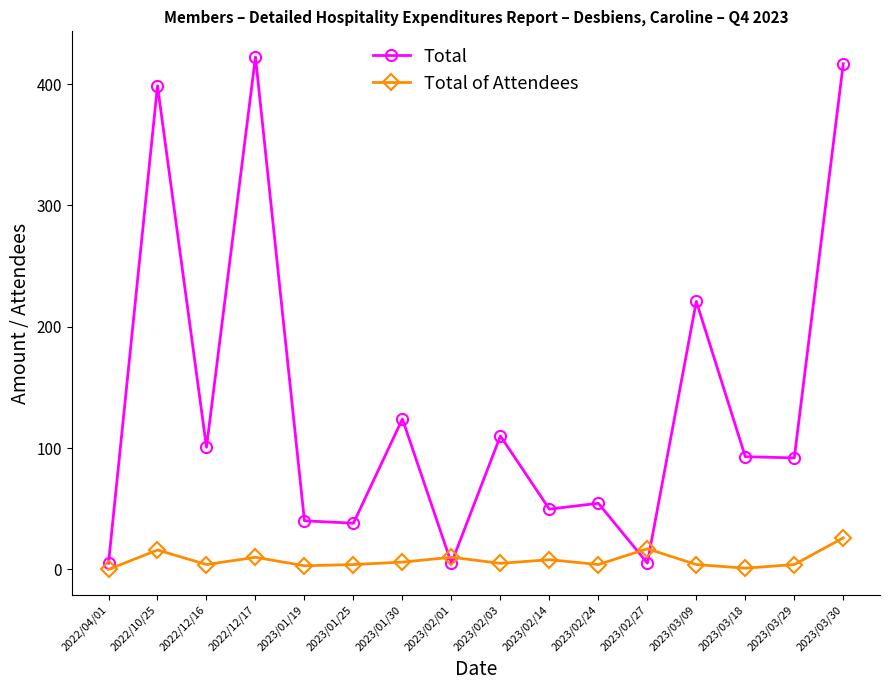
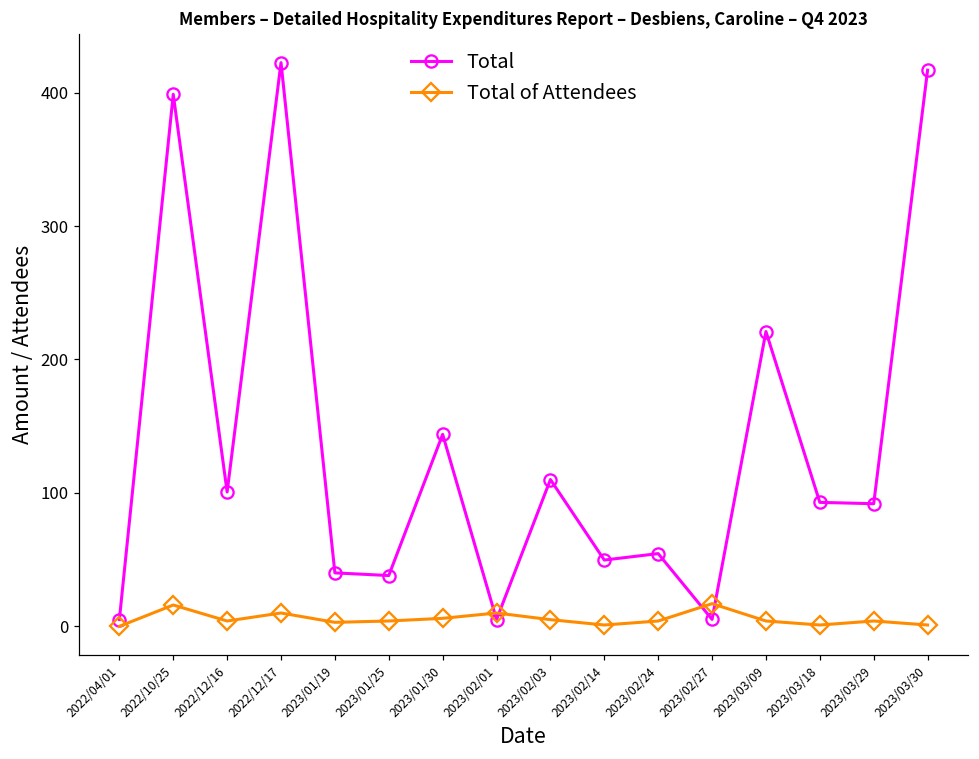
  {
    "Total": {
      "2022/04/01": 5,
      "2022/10/25": 399,
      "2022/12/16": 101,
      "2022/12/17": 422,
      "2023/01/19": 40,
      "2023/01/25": 38,
-     "2023/01/30": 124,
+     "2023/01/30": 144,
      "2023/02/01": 5,
      "2023/02/03": 110,
      "2023/02/14": 50,
      "2023/02/24": 55,
      "2023/02/27": 5,
      "2023/03/09": 221,
      "2023/03/18": 93,
      "2023/03/29": 92,
      "2023/03/30": 417
    },
    "Total of Attendees": {
      "2022/04/01": 0,
      "2022/10/25": 16,
      "2022/12/16": 4,
      "2022/12/17": 10,
      "2023/01/19": 3,
      "2023/01/25": 4,
      "2023/01/30": 6,
      "2023/02/01": 10,
      "2023/02/03": 5,
-     "2023/02/14": 8,
+     "2023/02/14": 1,
      "2023/02/24": 4,
      "2023/02/27": 17,
      "2023/03/09": 4,
      "2023/03/18": 1,
      "2023/03/29": 4,
-     "2023/03/30": 26
+     "2023/03/30": 1
    }
  }
